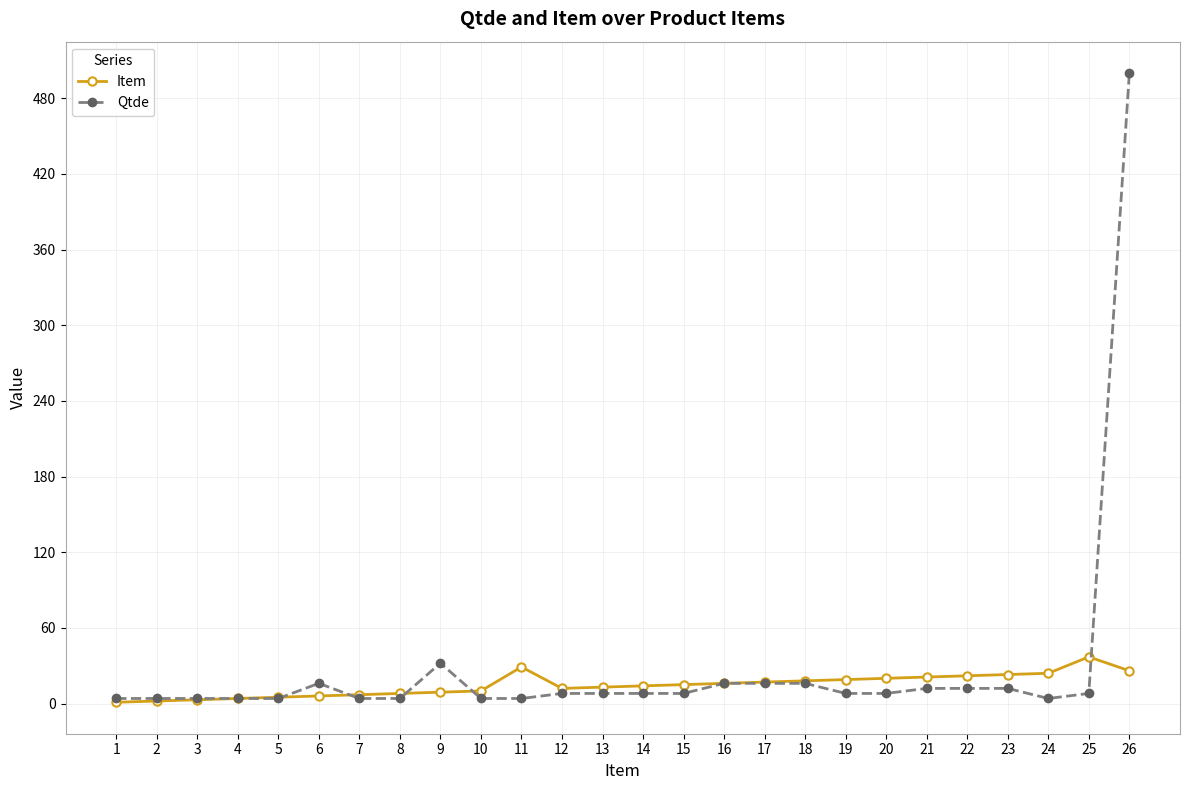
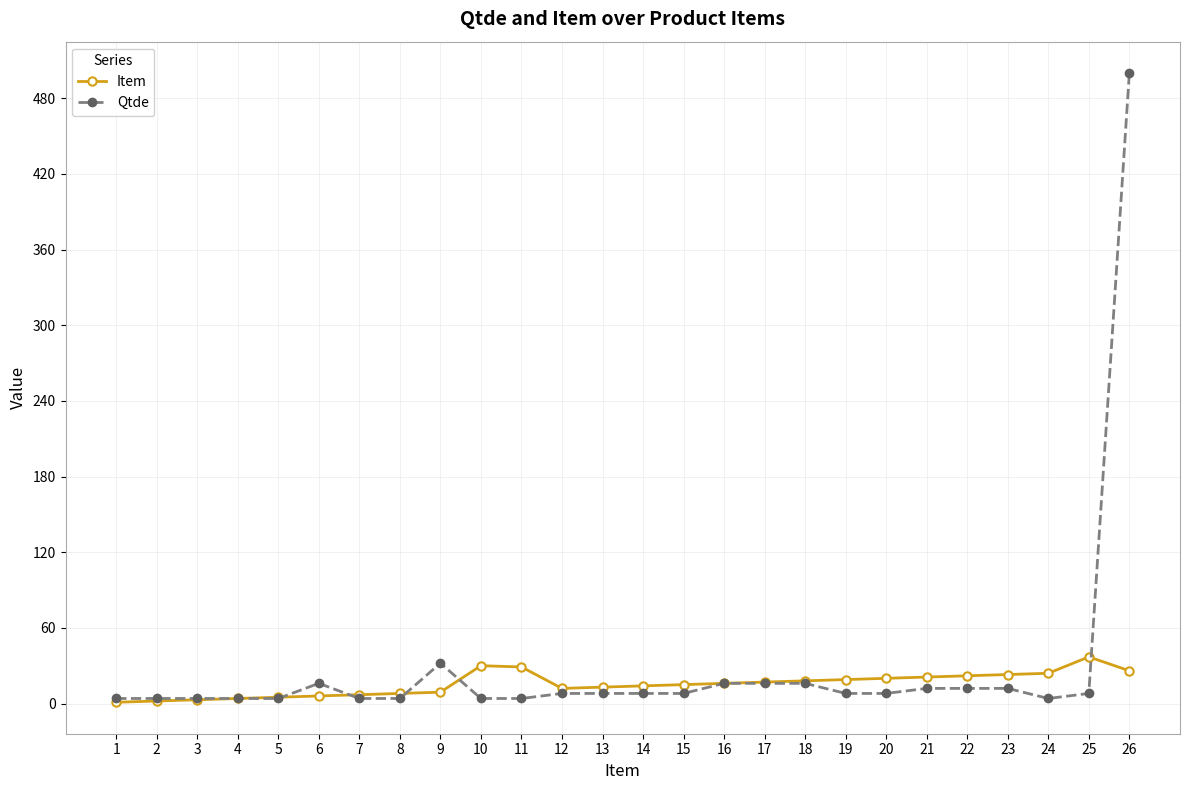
  {
    "Item": {
      "1": 1,
      "6": 6,
      "7": 7,
      "8": 8,
      "9": 9,
-     "10": 10,
+     "10": 30,
      "11": 29,
      "12": 12,
      "13": 13,
      "14": 14,
      "15": 15,
      "18": 18,
      "19": 19,
      "20": 20,
      "21": 21,
      "22": 22,
      "23": 23,
      "24": 24,
      "25": 37,
      "26": 26
    },
    "Qtde": {
      "1": 4,
      "6": 16,
      "7": 4,
      "8": 4,
      "9": 32,
      "10": 4,
      "11": 4,
      "12": 8,
      "13": 8,
      "14": 8,
      "15": 8,
      "18": 16,
      "19": 8,
      "20": 8,
      "21": 12,
      "22": 12,
      "23": 12,
      "24": 4,
      "25": 8,
      "26": 500
    }
  }
